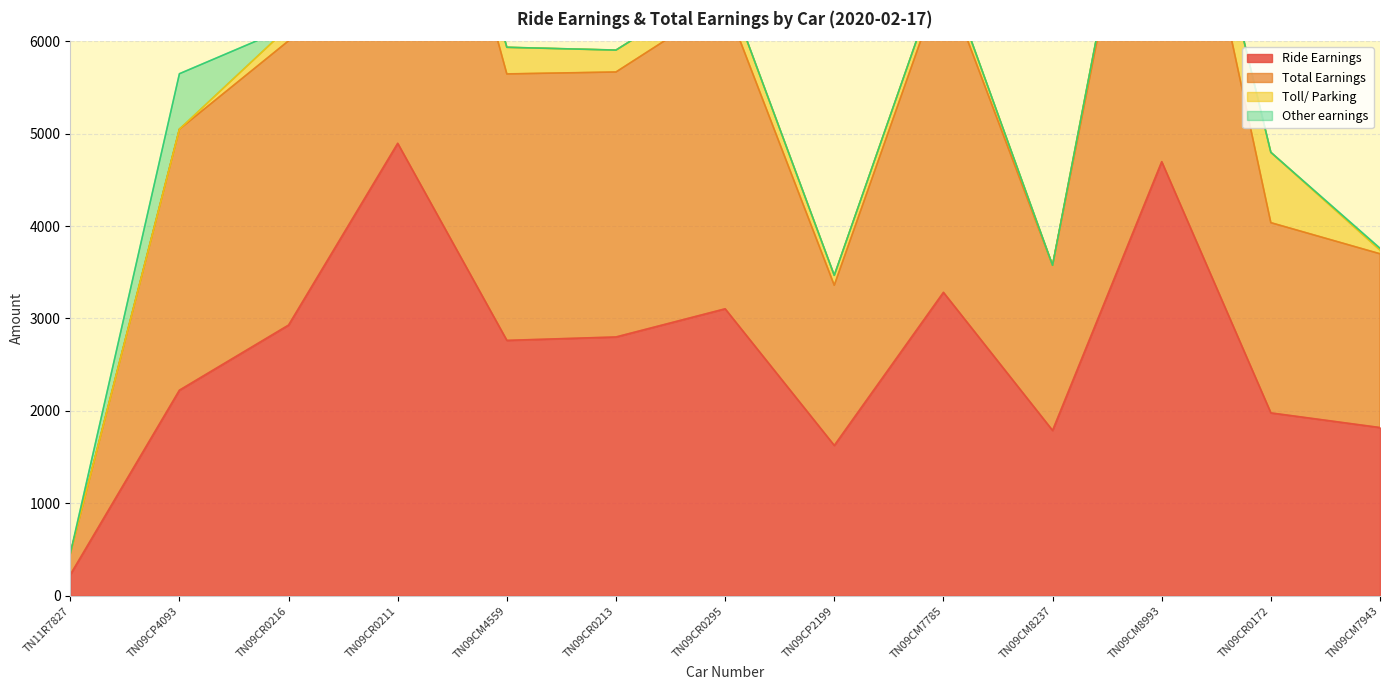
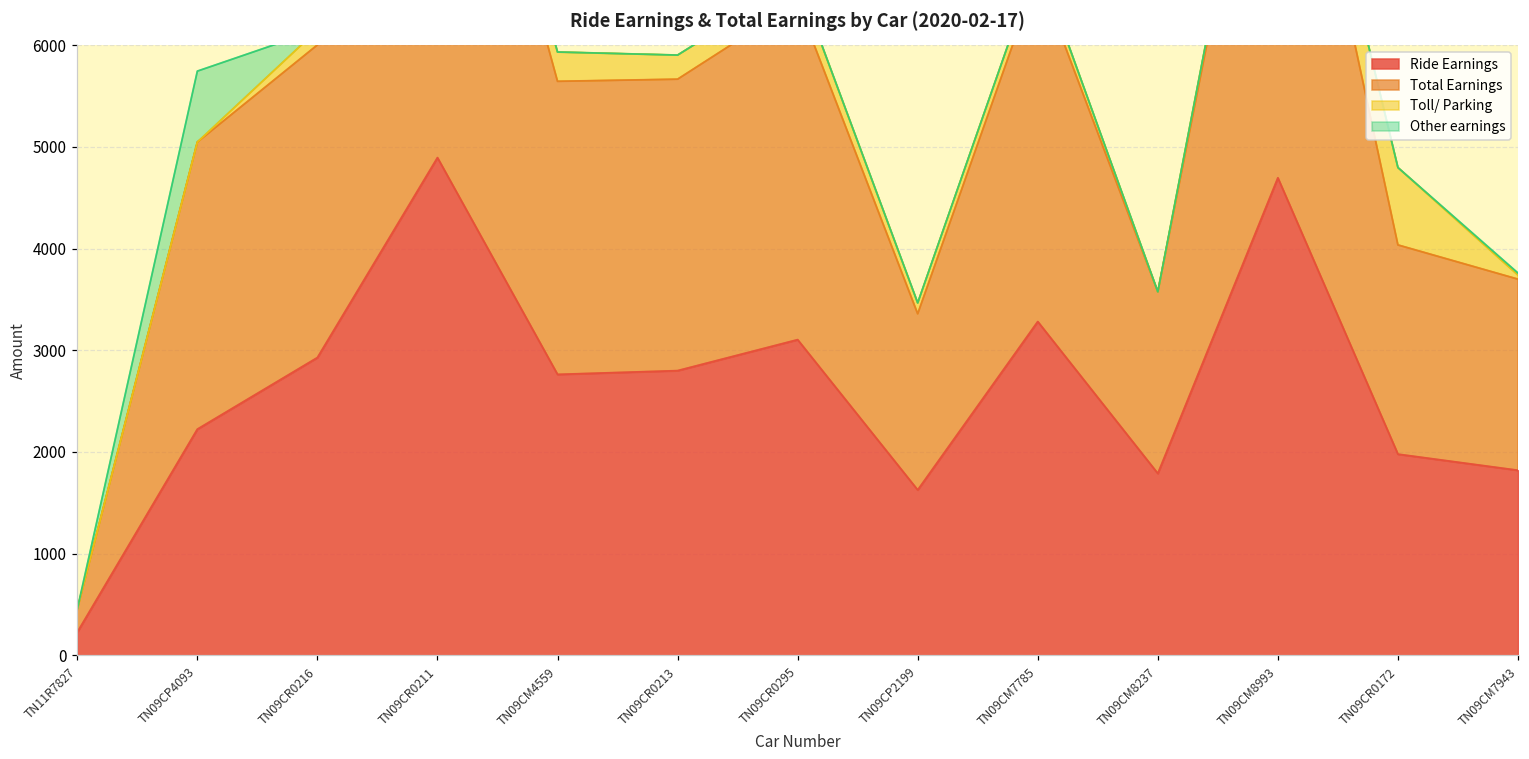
  {
    "Other earnings": {
-     "TN09CP4093": 600
+     "TN09CP4093": 700
    }
  }
